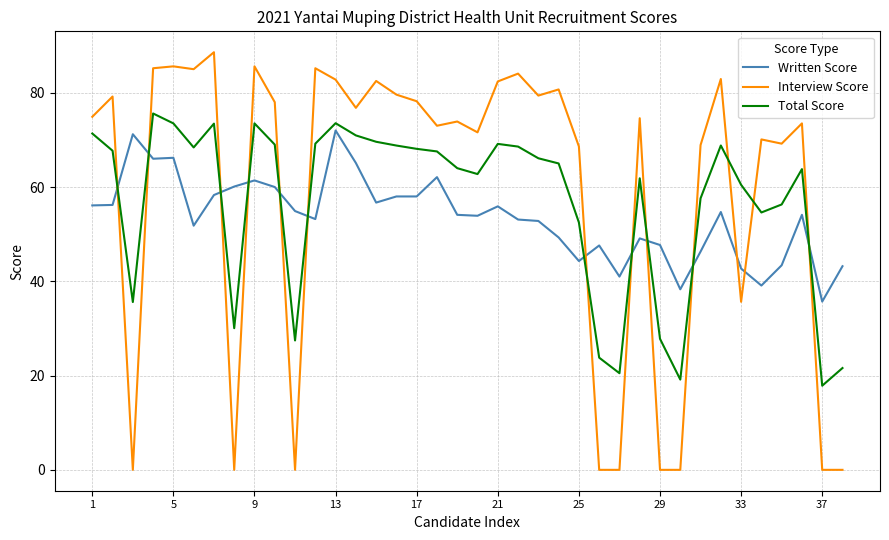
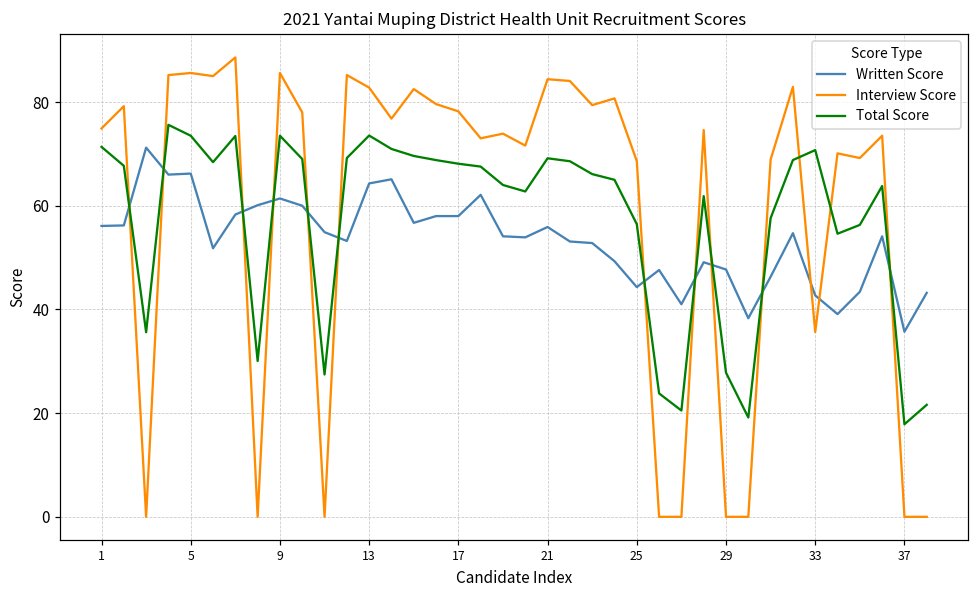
  {
    "Written Score": {
      "1": 56,
      "5": 66,
      "9": 61,
-     "13": 72,
+     "13": 64,
      "17": 58,
      "21": 56,
      "25": 44,
      "29": 48,
      "33": 43,
      "37": 36
    },
    "Interview Score": {
      "1": 75,
      "5": 86,
      "9": 86,
      "13": 83,
      "17": 78,
-     "21": 82,
+     "21": 84,
      "25": 69,
      "29": 0,
      "33": 36,
      "37": 0
    },
    "Total Score": {
      "1": 71,
      "5": 74,
      "9": 74,
      "13": 74,
      "17": 68,
      "21": 69,
-     "25": 52,
+     "25": 56,
      "29": 28,
-     "33": 60,
+     "33": 71,
      "37": 18
    }
  }
